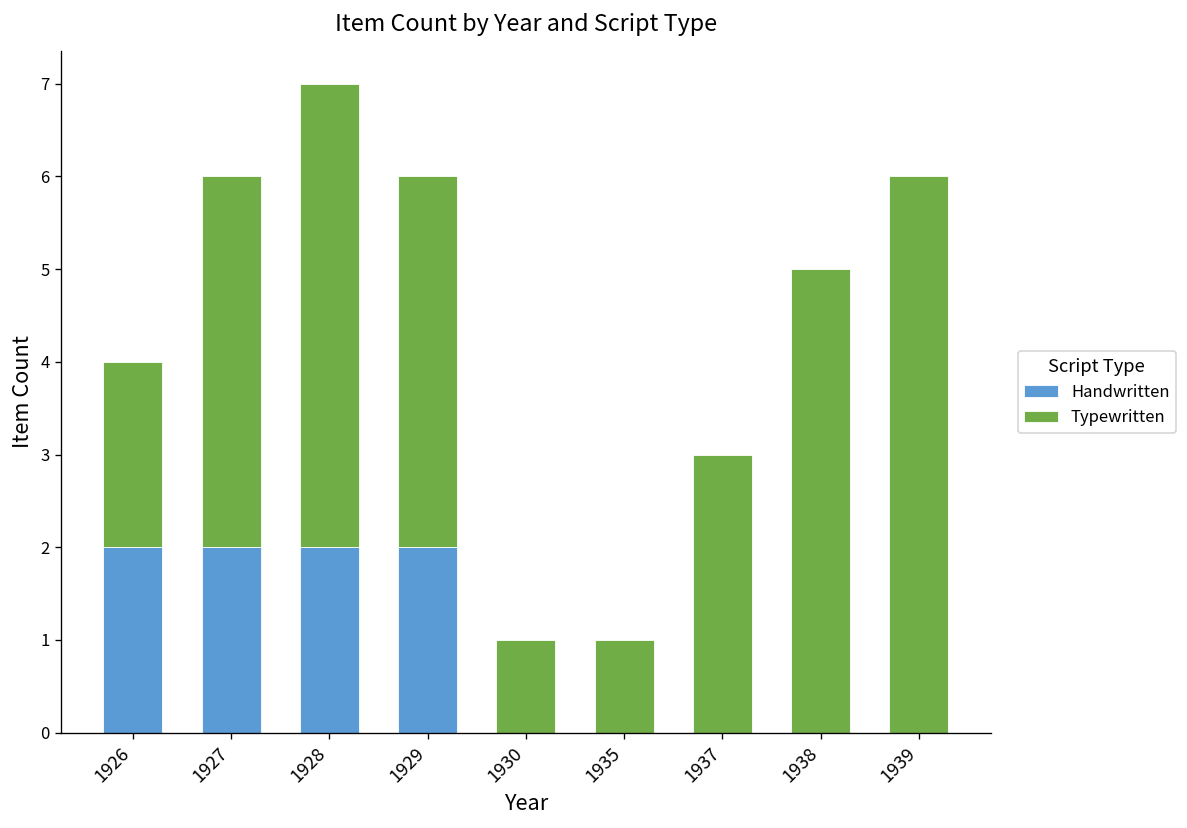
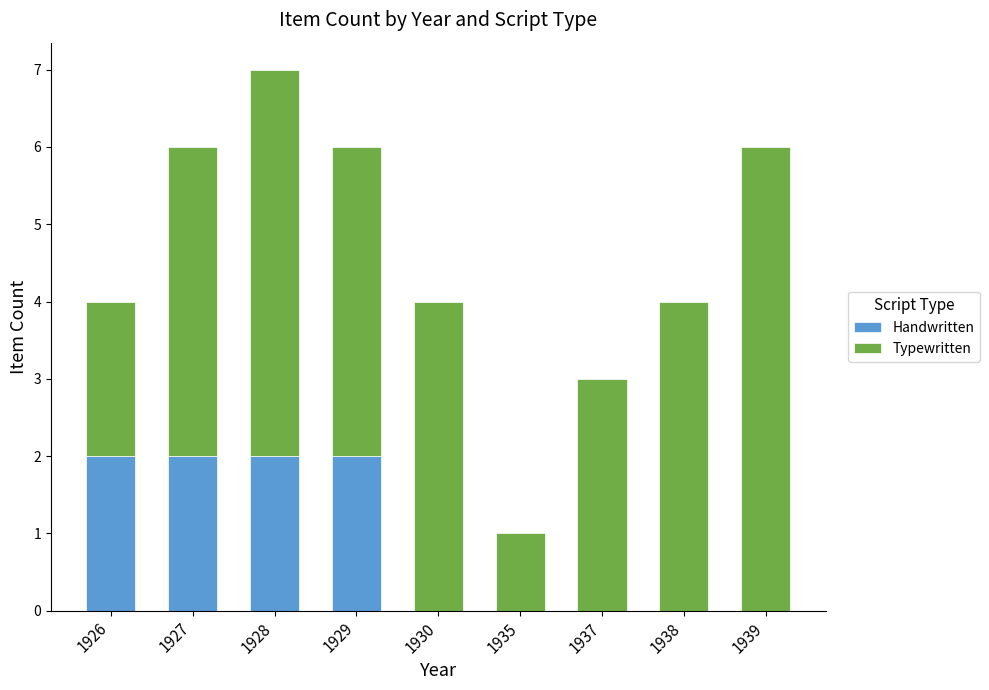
  {
    "Handwritten": {
      "1926": 2,
      "1927": 2,
      "1928": 2,
      "1929": 2,
      "1930": 0,
      "1935": 0,
      "1937": 0,
      "1938": 0,
      "1939": 0
    },
    "Typewritten": {
      "1926": 2,
      "1927": 4,
      "1928": 5,
      "1929": 4,
-     "1930": 1,
+     "1930": 4,
      "1935": 1,
      "1937": 3,
-     "1938": 5,
+     "1938": 4,
      "1939": 6
    }
  }
